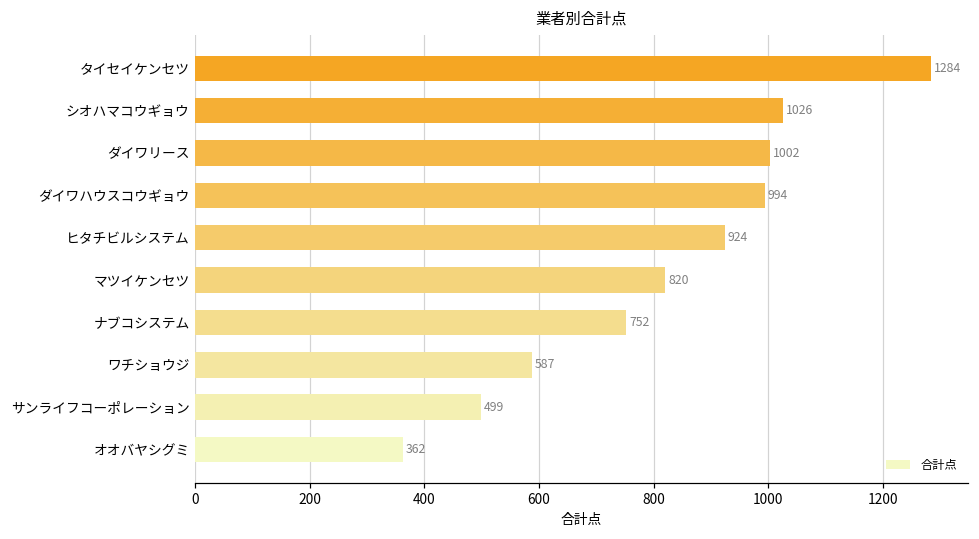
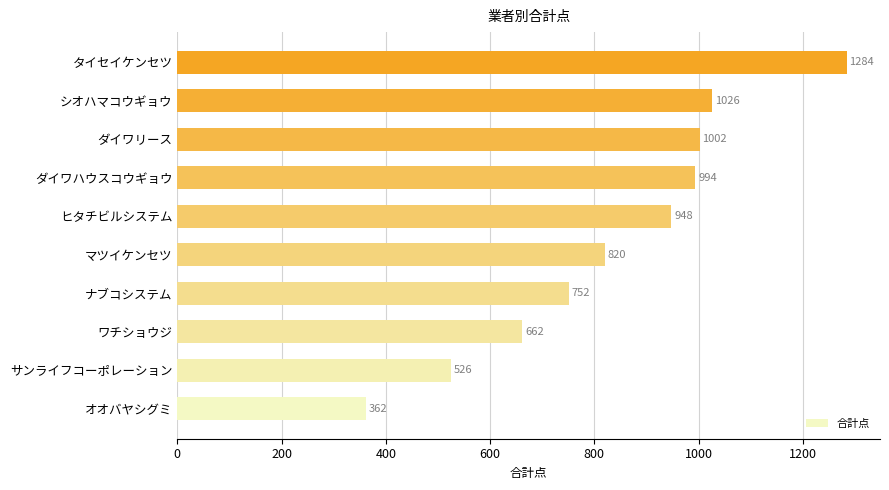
  {
    "タイセイケンセツ": 1284,
    "シオハマコウギョウ": 1026,
    "ダイワリース": 1002,
    "ダイワハウスコウギョウ": 994,
-   "ヒタチビルシステム": 924,
+   "ヒタチビルシステム": 948,
    "マツイケンセツ": 820,
    "ナブコシステム": 752,
-   "ワチショウジ": 587,
-   "サンライフコーポレーション": 499,
+   "ワチショウジ": 662,
+   "サンライフコーポレーション": 526,
    "オオバヤシグミ": 362
  }
